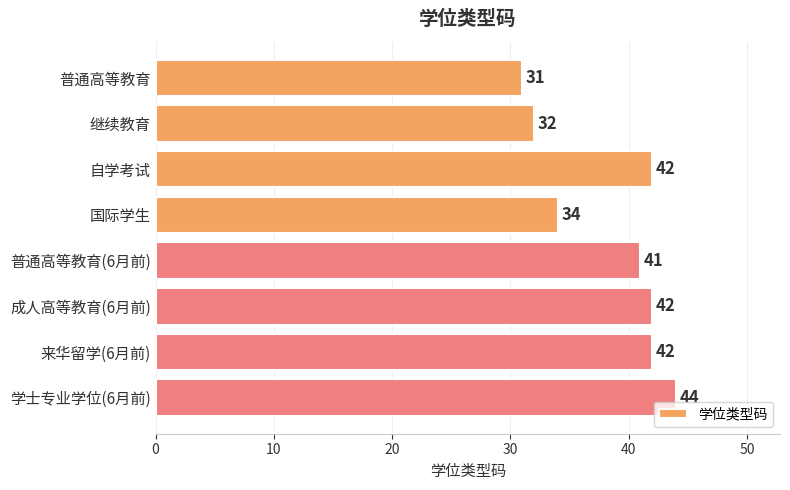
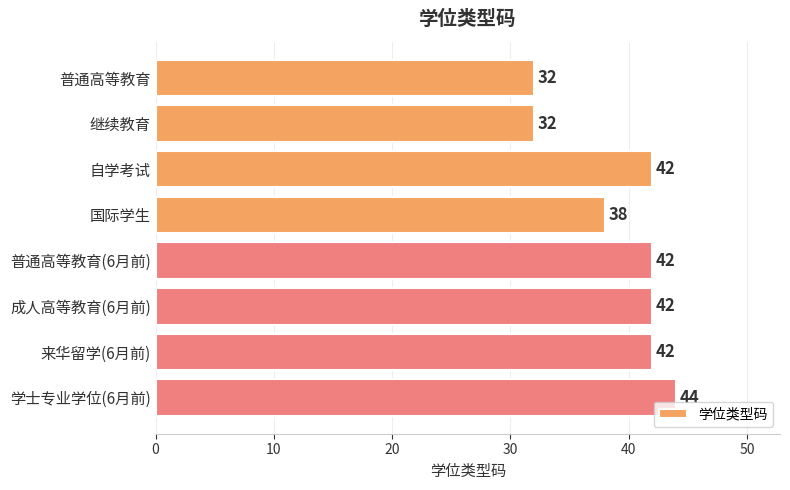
  {
-   "普通高等教育": 31,
+   "普通高等教育": 32,
    "继续教育": 32,
    "自学考试": 42,
-   "国际学生": 34,
-   "普通高等教育(6月前)": 41,
+   "国际学生": 38,
+   "普通高等教育(6月前)": 42,
    "成人高等教育(6月前)": 42,
    "来华留学(6月前)": 42
  }
